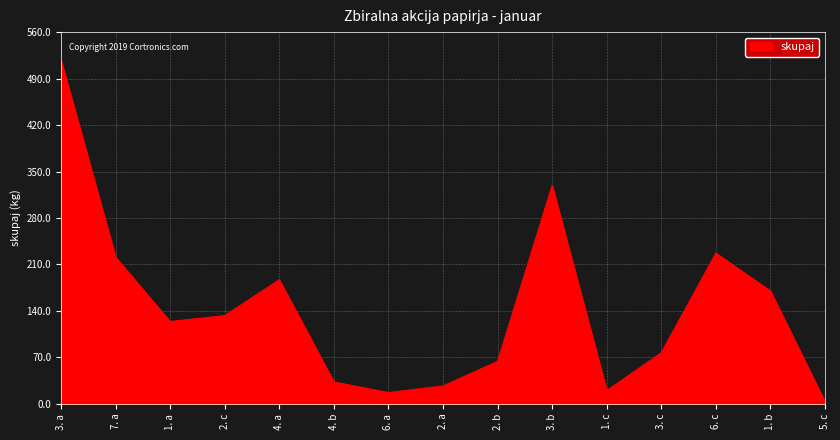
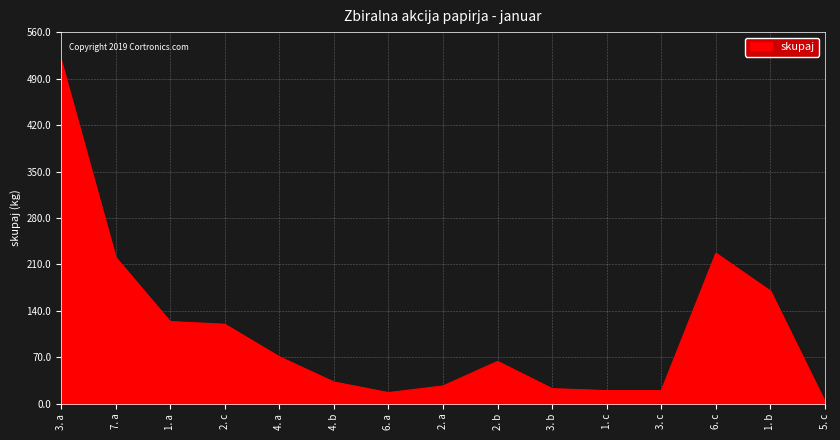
  {
    "7. a": 220,
    "1. a": 120,
-   "2. c": 130,
-   "4. a": 190,
+   "2. c": 120,
+   "4. a": 70,
    "4. b": 30,
    "6. a": 20,
    "2. a": 30,
    "2. b": 60,
-   "3. b": 330,
+   "3. b": 20,
    "1. c": 20,
-   "3. c": 80,
+   "3. c": 20,
    "6. c": 230,
    "1. b": 170,
    "5. c": 0
  }
